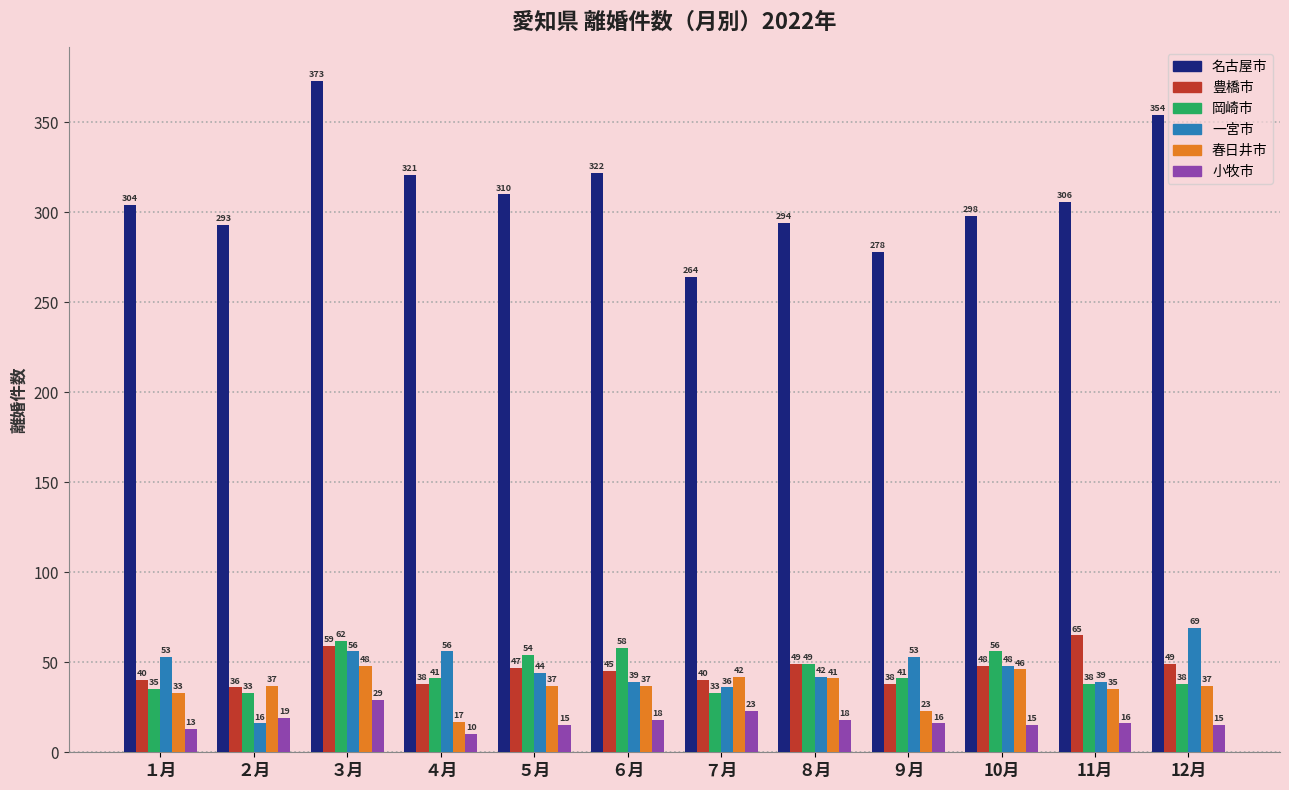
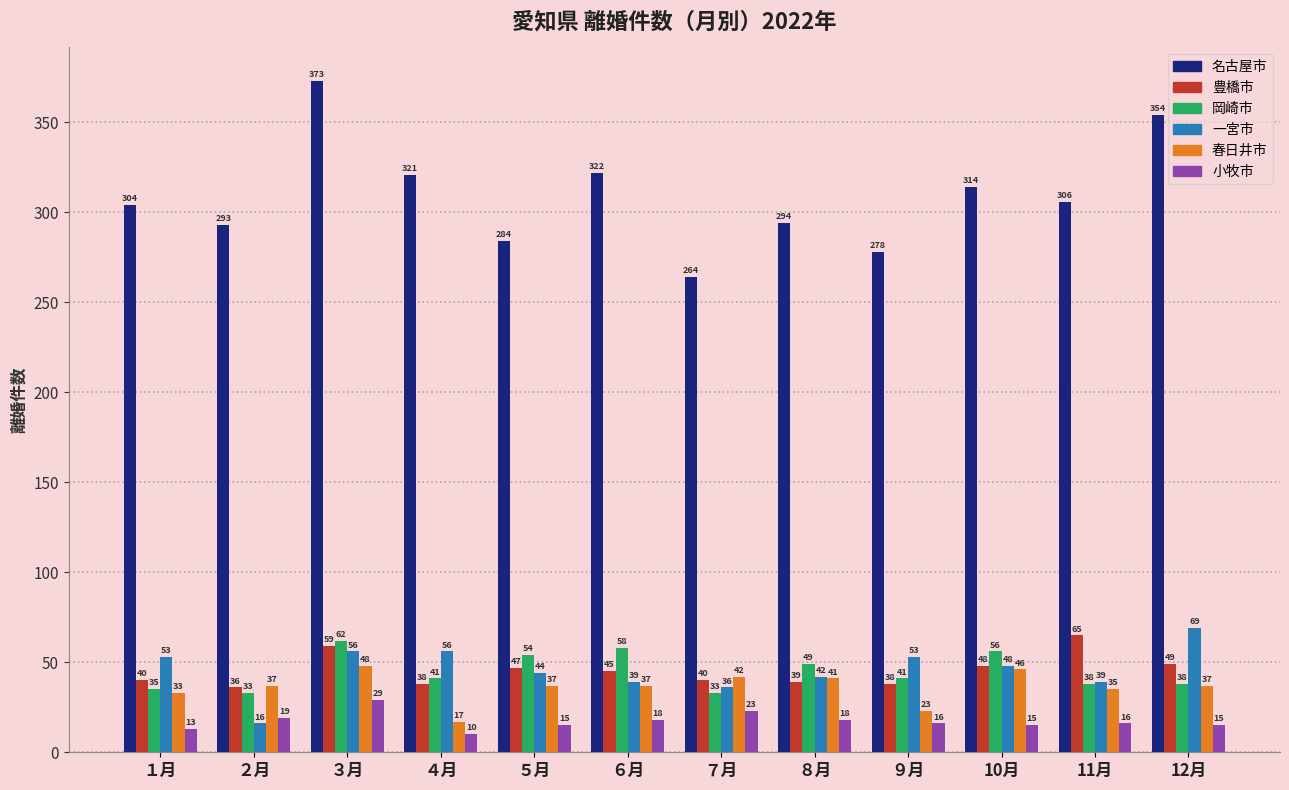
  {
    "名古屋市": {
      "１月": 304,
      "２月": 293,
      "３月": 373,
      "４月": 321,
-     "５月": 310,
+     "５月": 284,
      "６月": 322,
      "７月": 264,
      "８月": 294,
      "９月": 278,
-     "10月": 298,
+     "10月": 314,
      "11月": 306,
      "12月": 354
    },
    "豊橋市": {
      "１月": 40,
      "２月": 36,
      "３月": 59,
      "４月": 38,
      "５月": 47,
      "６月": 45,
      "７月": 40,
-     "８月": 49,
+     "８月": 39,
      "９月": 38,
      "10月": 48,
      "11月": 65,
      "12月": 49
    },
    "岡崎市": {
      "１月": 35,
      "２月": 33,
      "３月": 62,
      "４月": 41,
      "５月": 54,
      "６月": 58,
      "７月": 33,
      "８月": 49,
      "９月": 41,
      "10月": 56,
      "11月": 38,
      "12月": 38
    },
    "一宮市": {
      "１月": 53,
      "２月": 16,
      "３月": 56,
      "４月": 56,
      "５月": 44,
      "６月": 39,
      "７月": 36,
      "８月": 42,
      "９月": 53,
      "10月": 48,
      "11月": 39,
      "12月": 69
    },
    "春日井市": {
      "１月": 33,
      "２月": 37,
      "３月": 48,
      "４月": 17,
      "５月": 37,
      "６月": 37,
      "７月": 42,
      "８月": 41,
      "９月": 23,
      "10月": 46,
      "11月": 35,
      "12月": 37
    },
    "小牧市": {
      "１月": 13,
      "２月": 19,
      "３月": 29,
      "４月": 10,
      "５月": 15,
      "６月": 18,
      "７月": 23,
      "８月": 18,
      "９月": 16,
      "10月": 15,
      "11月": 16,
      "12月": 15
    }
  }
